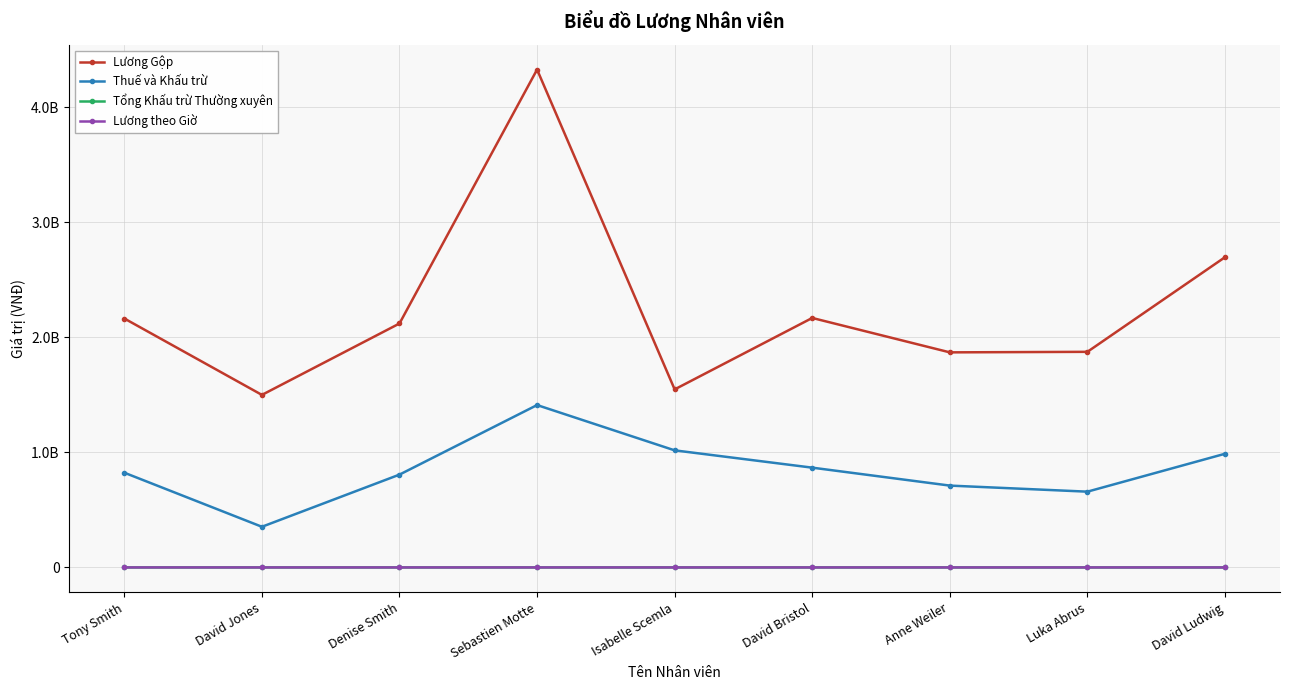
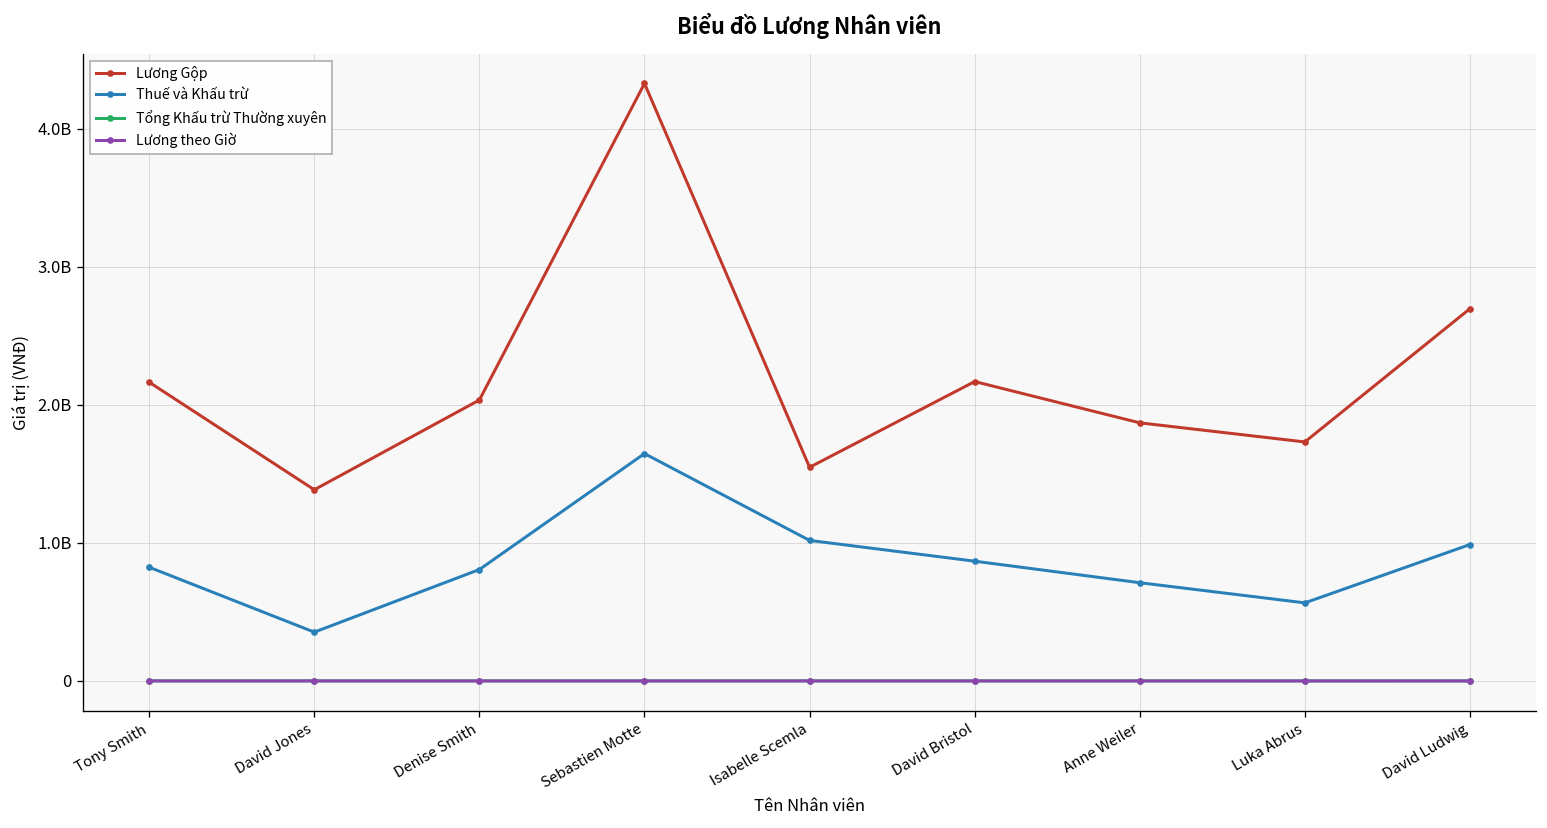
  {
    "Lương Gộp": {
      "Tony Smith": 2160000000,
-     "David Jones": 1500000000,
-     "Denise Smith": 2120000000,
+     "David Jones": 1380000000,
+     "Denise Smith": 2030000000,
      "Sebastien Motte": 4330000000,
      "Isabelle Scemla": 1550000000,
      "David Bristol": 2170000000,
      "Anne Weiler": 1870000000,
-     "Luka Abrus": 1870000000,
+     "Luka Abrus": 1730000000,
      "David Ludwig": 2700000000
    },
    "Thuế và Khấu trừ": {
      "Tony Smith": 820000000,
      "David Jones": 350000000,
      "Denise Smith": 810000000,
-     "Sebastien Motte": 1410000000,
+     "Sebastien Motte": 1650000000,
      "Isabelle Scemla": 1020000000,
      "David Bristol": 870000000,
      "Anne Weiler": 710000000,
-     "Luka Abrus": 660000000,
+     "Luka Abrus": 570000000,
      "David Ludwig": 990000000
    },
    "Lương theo Giờ": {
      "Tony Smith": 0,
      "David Jones": 0,
      "Denise Smith": 0,
      "Sebastien Motte": 0,
      "Isabelle Scemla": 0,
      "David Bristol": 0,
      "Anne Weiler": 0,
      "Luka Abrus": 0,
      "David Ludwig": 0
    }
  }
